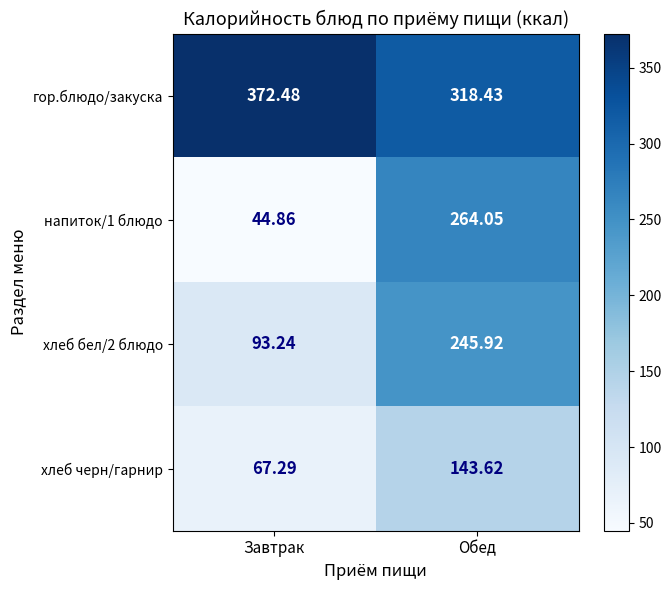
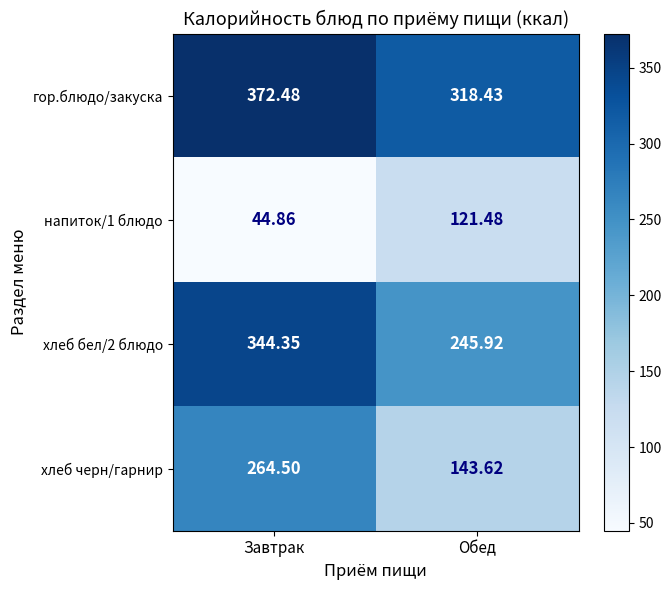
  {
    "гор.блюдо/закуска": {
      "Завтрак": 372.48,
      "Обед": 318.43
    },
    "напиток/1 блюдо": {
      "Завтрак": 44.86,
-     "Обед": 264.05
+     "Обед": 121.48
    },
    "хлеб бел/2 блюдо": {
-     "Завтрак": 93.24,
+     "Завтрак": 344.35,
      "Обед": 245.92
    },
    "хлеб черн/гарнир": {
-     "Завтрак": 67.29,
+     "Завтрак": 264.50,
      "Обед": 143.62
    }
  }
